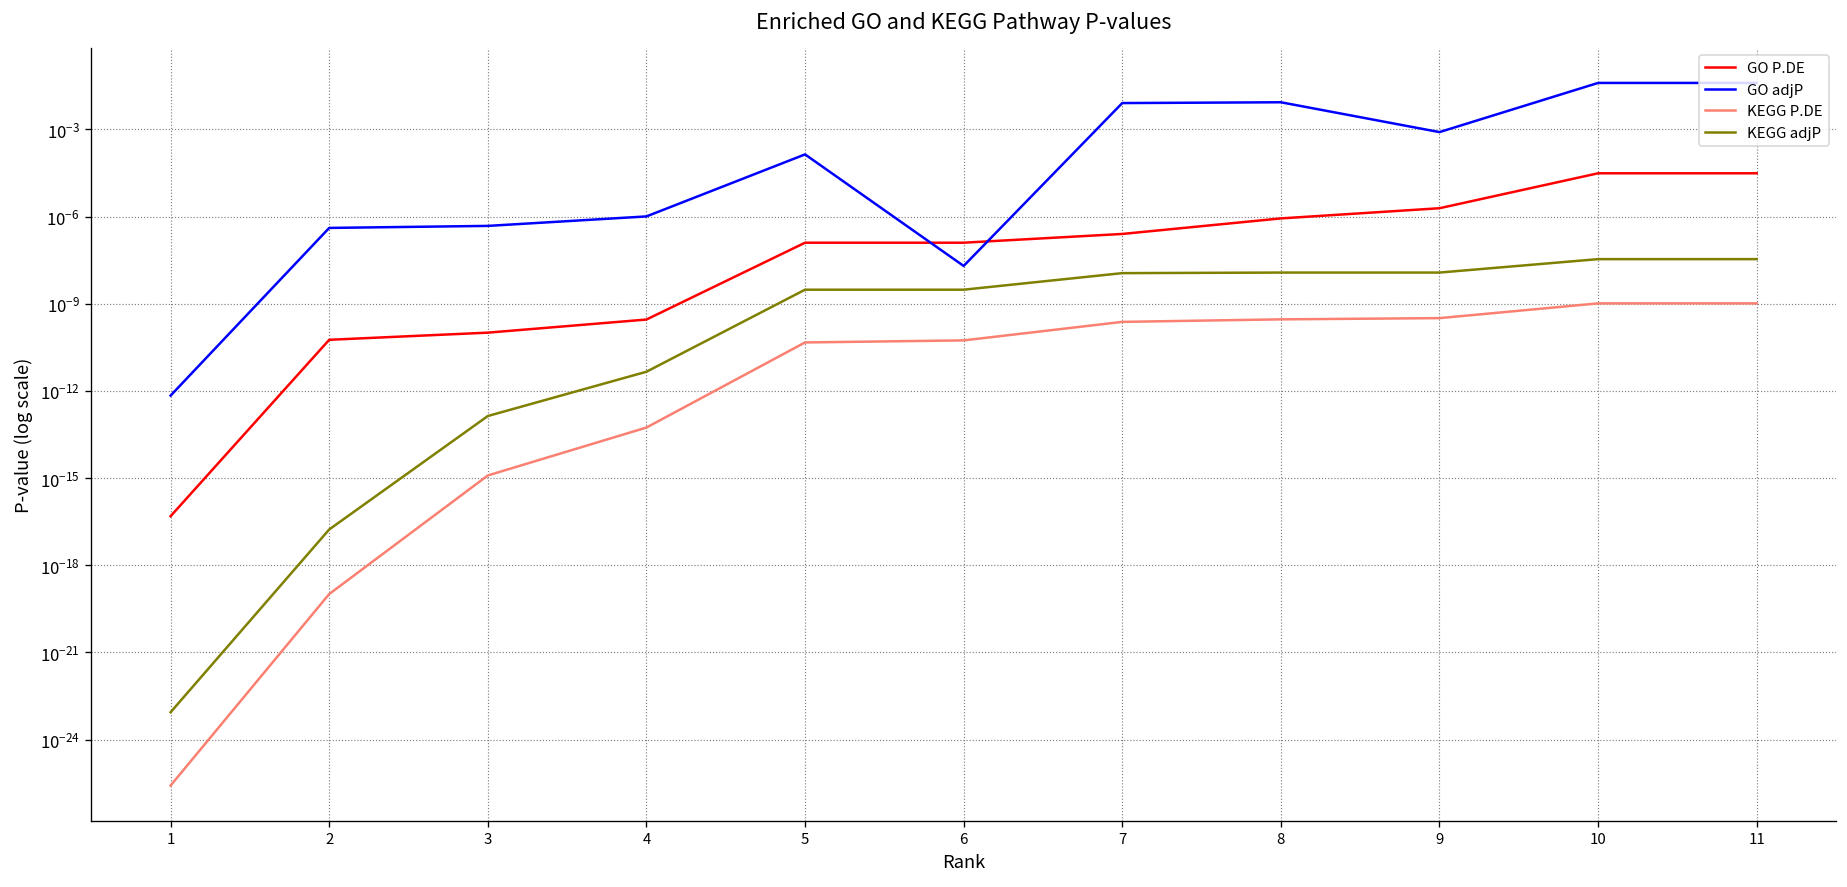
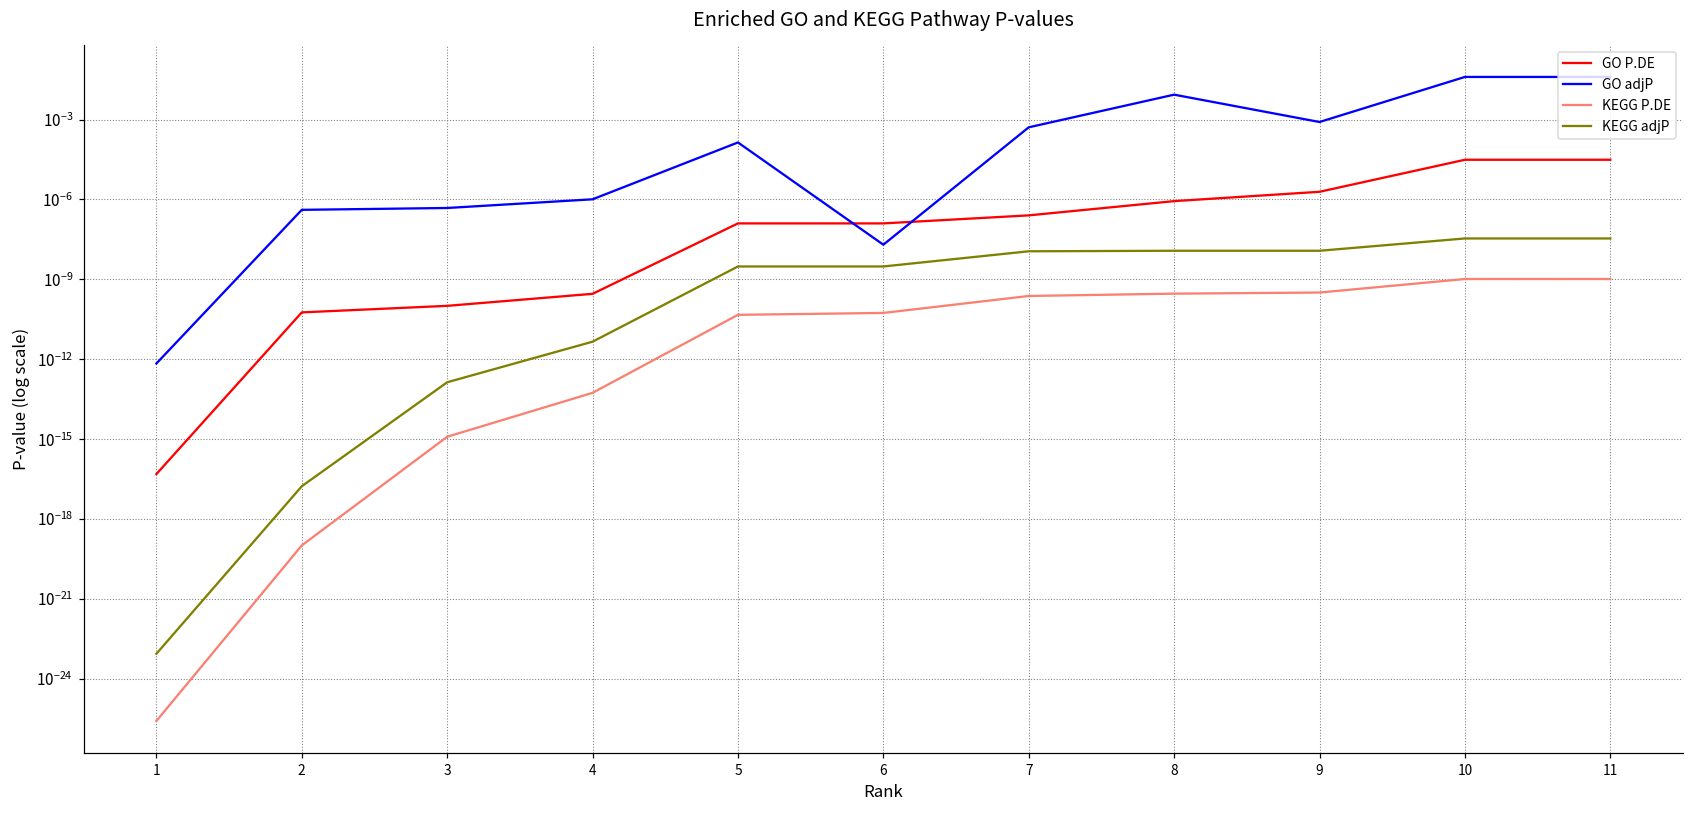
  {
    "GO P.DE": {
      "1": 0.000000000000,
      "2": 0.00000000006,
      "3": 0.00000000010,
      "4": 0.0000000003,
      "5": 0.0000001,
      "6": 0.0000001,
      "7": 0.0000003,
      "8": 0.0000009,
      "9": 0.000002,
      "10": 0.00003,
      "11": 0.00003
    },
    "GO adjP": {
      "1": 0.000000000001,
      "2": 0.0000004,
      "3": 0.0000005,
      "4": 0.0000010,
      "5": 0.0001,
      "6": 0.00000002,
-     "7": 0.008,
+     "7": 0.0005,
      "8": 0.009,
      "9": 0.0008,
      "10": 0.04
    },
    "KEGG P.DE": {
      "1": 0.000000000000,
      "2": 0.000000000000,
      "3": 0.000000000000,
      "4": 0.000000000000,
      "5": 0.00000000005,
      "6": 0.00000000005,
      "7": 0.0000000002,
      "8": 0.0000000003,
      "9": 0.0000000003,
      "10": 0.0000000010,
      "11": 0.0000000010
    },
    "KEGG adjP": {
      "1": 0.000000000000,
      "2": 0.000000000000,
      "3": 0.000000000000,
      "4": 0.000000000005,
      "5": 0.000000003,
      "6": 0.000000003,
      "7": 0.00000001,
      "8": 0.00000001,
      "9": 0.00000001,
      "10": 0.00000003,
      "11": 0.00000003
    }
  }
